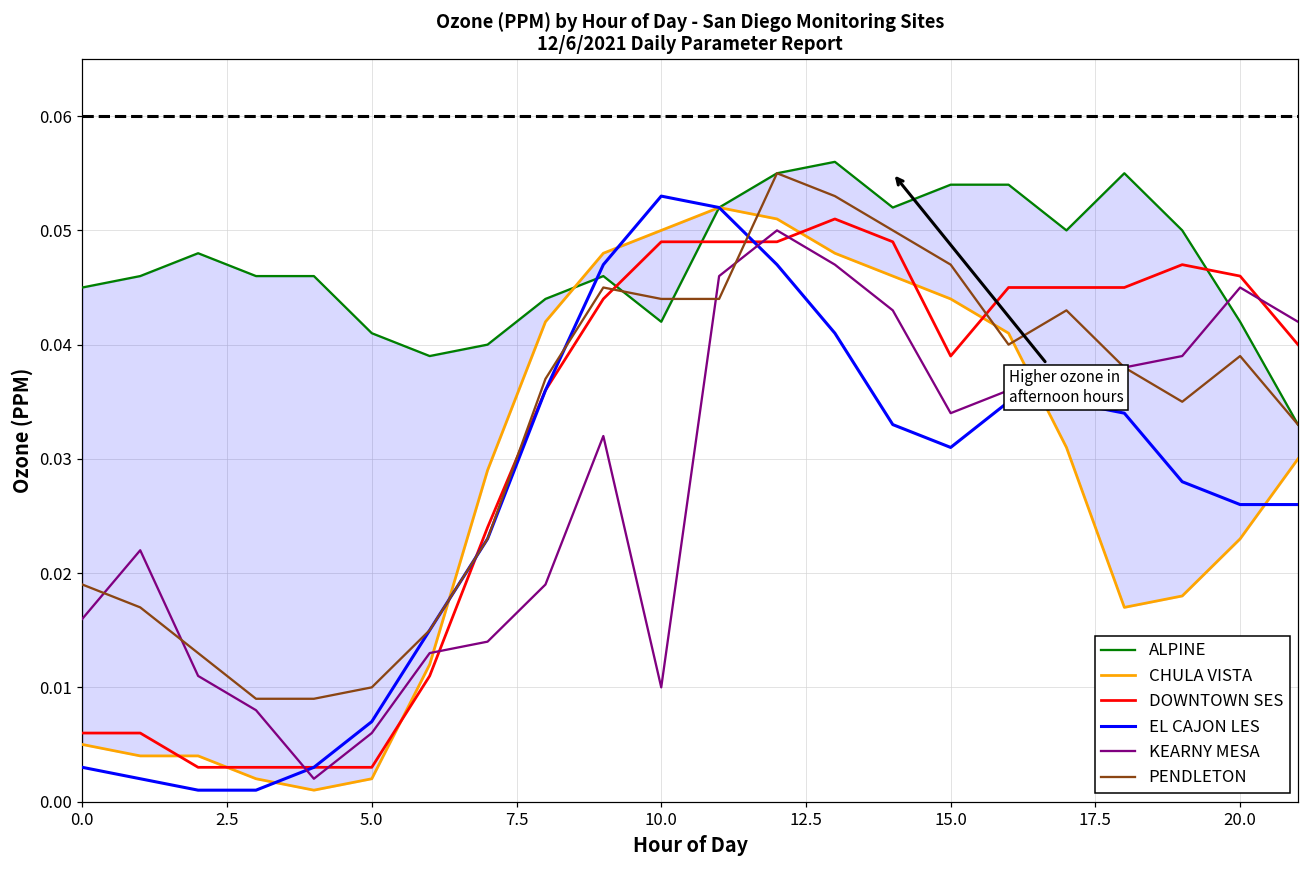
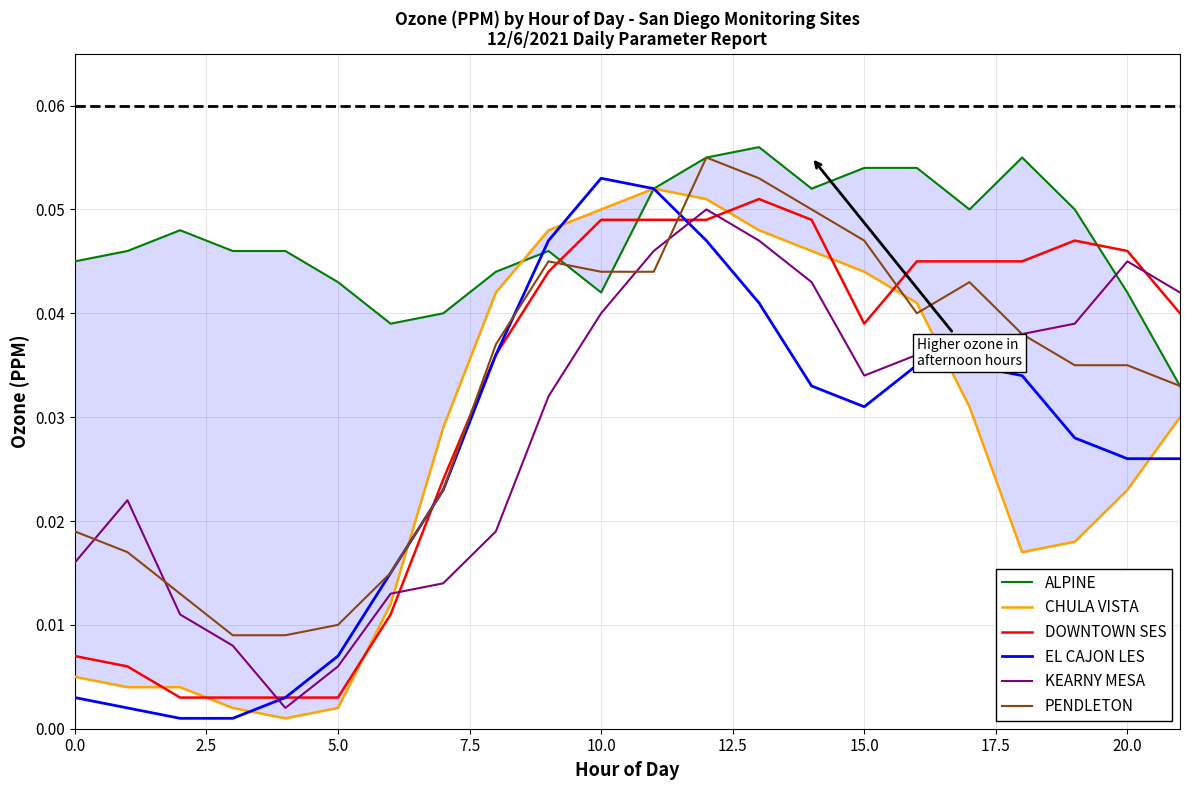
  {
    "ALPINE": {
-     "5.0": 0.041,
+     "5.0": 0.043,
      "10.0": 0.042
    },
    "CHULA VISTA": {
      "0.0": 0.005,
      "5.0": 0.002,
      "15.0": 0.044,
      "20.0": 0.023
    },
    "DOWNTOWN SES": {
-     "0.0": 0.006,
+     "0.0": 0.007,
      "5.0": 0.003,
      "10.0": 0.049,
      "15.0": 0.039,
      "20.0": 0.046
    },
    "KEARNY MESA": {
      "0.0": 0.0160,
      "5.0": 0.0060,
-     "10.0": 0.01,
+     "10.0": 0.04,
      "15.0": 0.0340,
      "20.0": 0.0450
    },
    "PENDLETON": {
      "0.0": 0.019,
      "5.0": 0.010,
      "10.0": 0.044,
      "15.0": 0.047,
-     "20.0": 0.039
+     "20.0": 0.035
    }
  }
